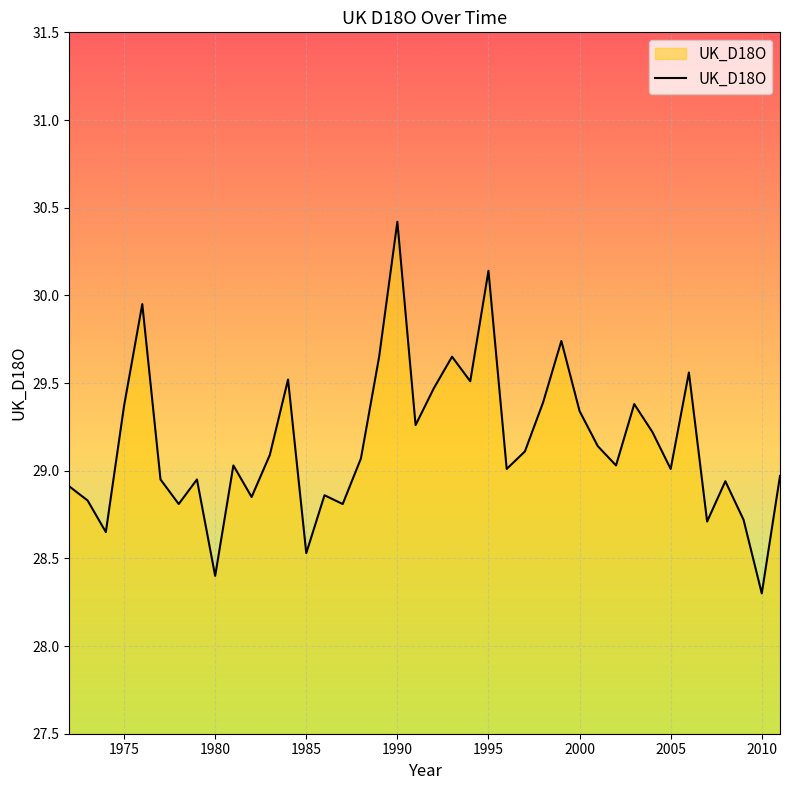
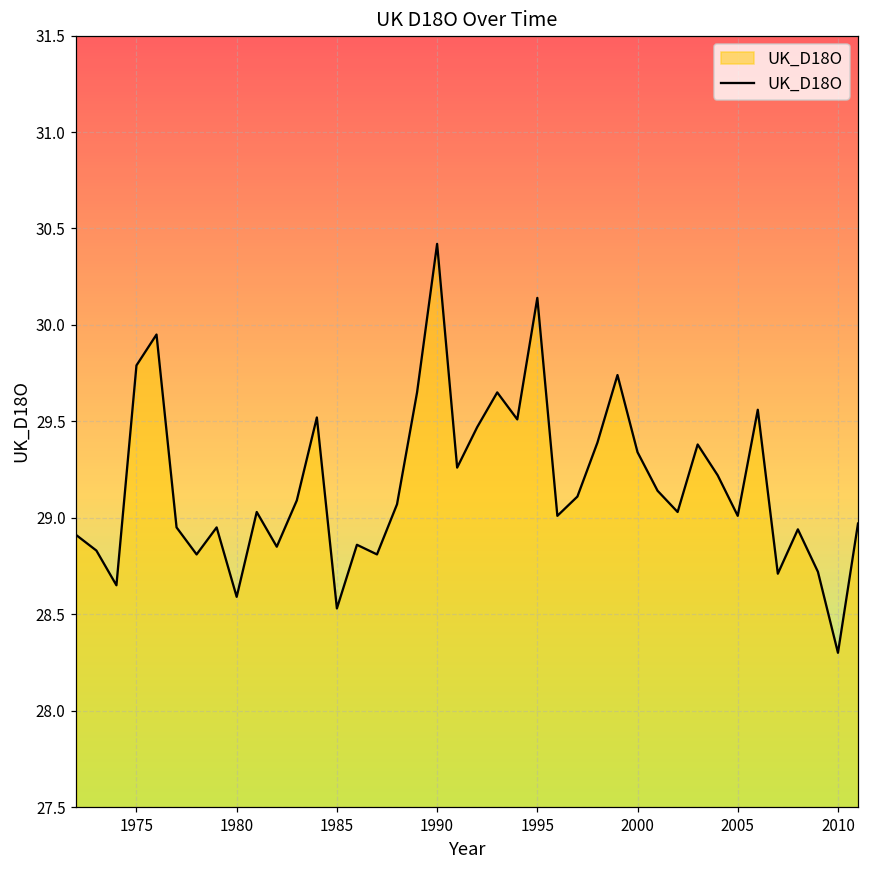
  {
-   "1975": 29.37,
-   "1980": 28.40,
+   "1975": 29.79,
+   "1980": 28.59,
    "1985": 28.53,
    "1990": 30.42,
    "1995": 30.14,
    "2000": 29.34,
    "2005": 29.01,
    "2010": 28.30
  }
